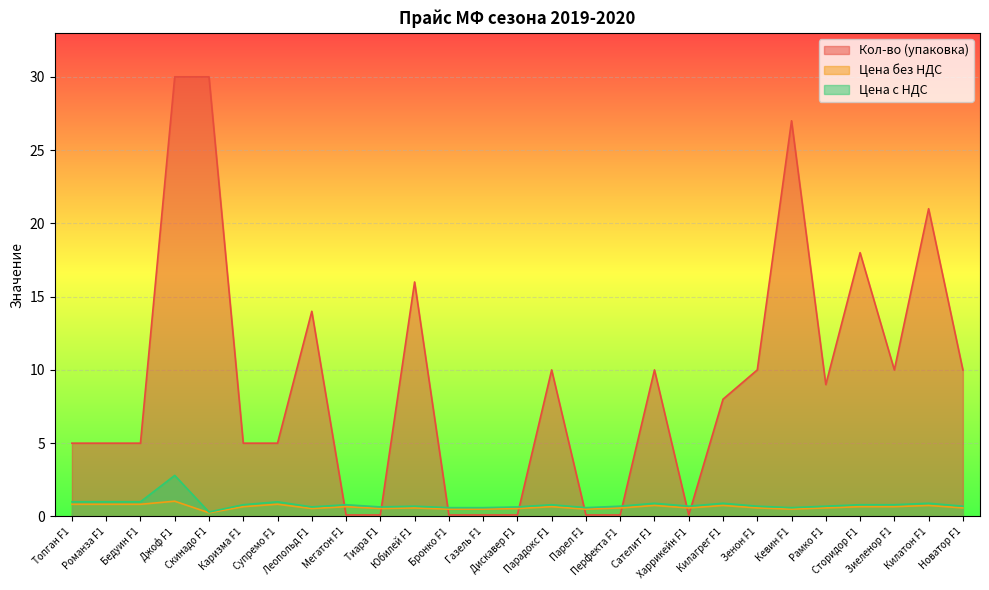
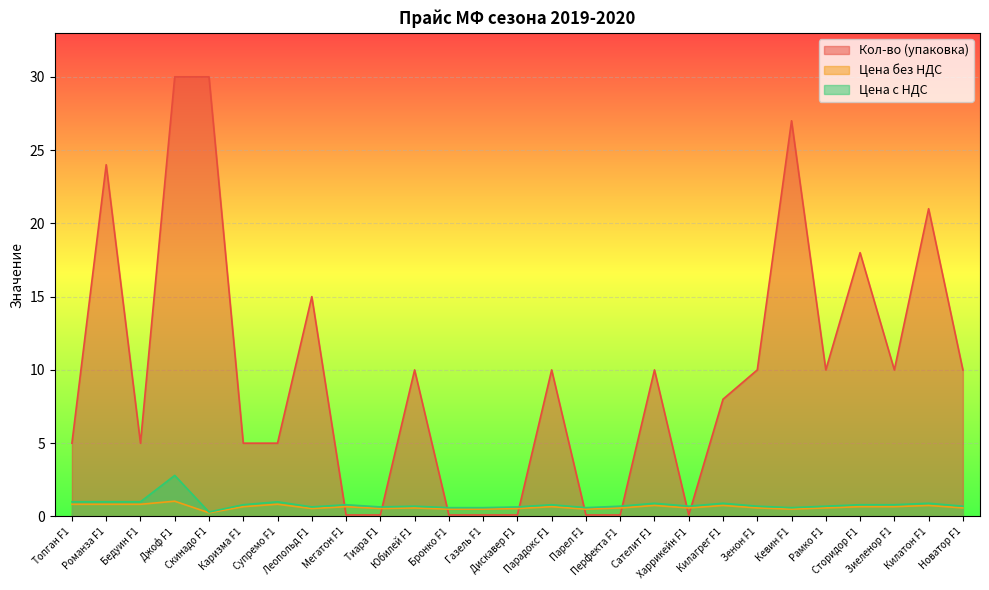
  {
    "Кол-во (упаковка)": {
      "Топган F1": 5,
-     "Романза F1": 5,
+     "Романза F1": 24,
      "Бедуин F1": 5,
      "Джоф F1": 30,
      "Скинадо F1": 30,
      "Каризма F1": 5,
      "Супремо F1": 5,
-     "Леопольд F1": 14,
+     "Леопольд F1": 15,
      "Мегатон F1": 0,
      "Тиара F1": 0,
-     "Юбилей F1": 16,
+     "Юбилей F1": 10,
      "Бронко F1": 0,
      "Газель F1": 0,
      "Дискавер F1": 0,
      "Парадокс F1": 10,
      "Парел F1": 0,
      "Перфекта F1": 0,
      "Сателит F1": 10,
      "Харрикейн F1": 0,
      "Килагрег F1": 8,
      "Зенон F1": 10,
      "Кевин F1": 27,
-     "Рамко F1": 9,
+     "Рамко F1": 10,
      "Сторидор F1": 18,
      "Зиеленор F1": 10,
      "Килатон F1": 21,
      "Новатор F1": 10
    },
    "Цена без НДС": {
      "Джоф F1": 1
    },
    "Цена с НДС": {
      "Джоф F1": 2.8
    }
  }
